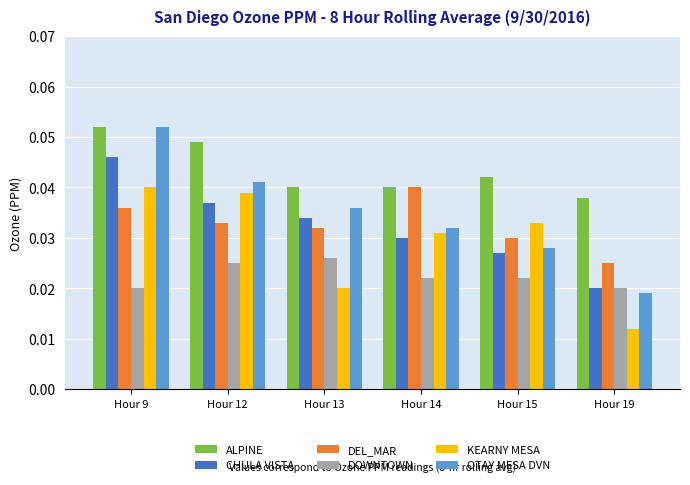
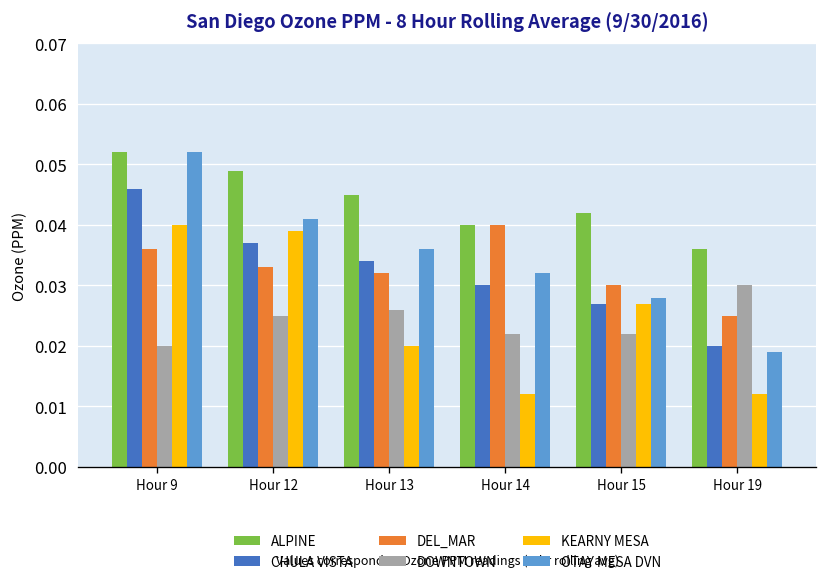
  {
    "ALPINE": {
      "Hour 9": 0.052,
      "Hour 12": 0.049,
-     "Hour 13": 0.040,
+     "Hour 13": 0.045,
      "Hour 14": 0.040,
      "Hour 15": 0.042,
-     "Hour 19": 0.038
+     "Hour 19": 0.036
    },
    "DEL_MAR": {
      "Hour 9": 0.036,
      "Hour 12": 0.033,
      "Hour 13": 0.032,
      "Hour 14": 0.040,
      "Hour 15": 0.030,
      "Hour 19": 0.025
    },
    "DOWNTOWN": {
      "Hour 9": 0.02,
      "Hour 12": 0.025,
      "Hour 13": 0.026,
      "Hour 14": 0.022,
      "Hour 15": 0.022,
-     "Hour 19": 0.02
+     "Hour 19": 0.03
    },
    "KEARNY MESA": {
      "Hour 9": 0.040,
      "Hour 12": 0.039,
      "Hour 13": 0.020,
-     "Hour 14": 0.031,
-     "Hour 15": 0.033,
+     "Hour 14": 0.012,
+     "Hour 15": 0.027,
      "Hour 19": 0.012
    }
  }
